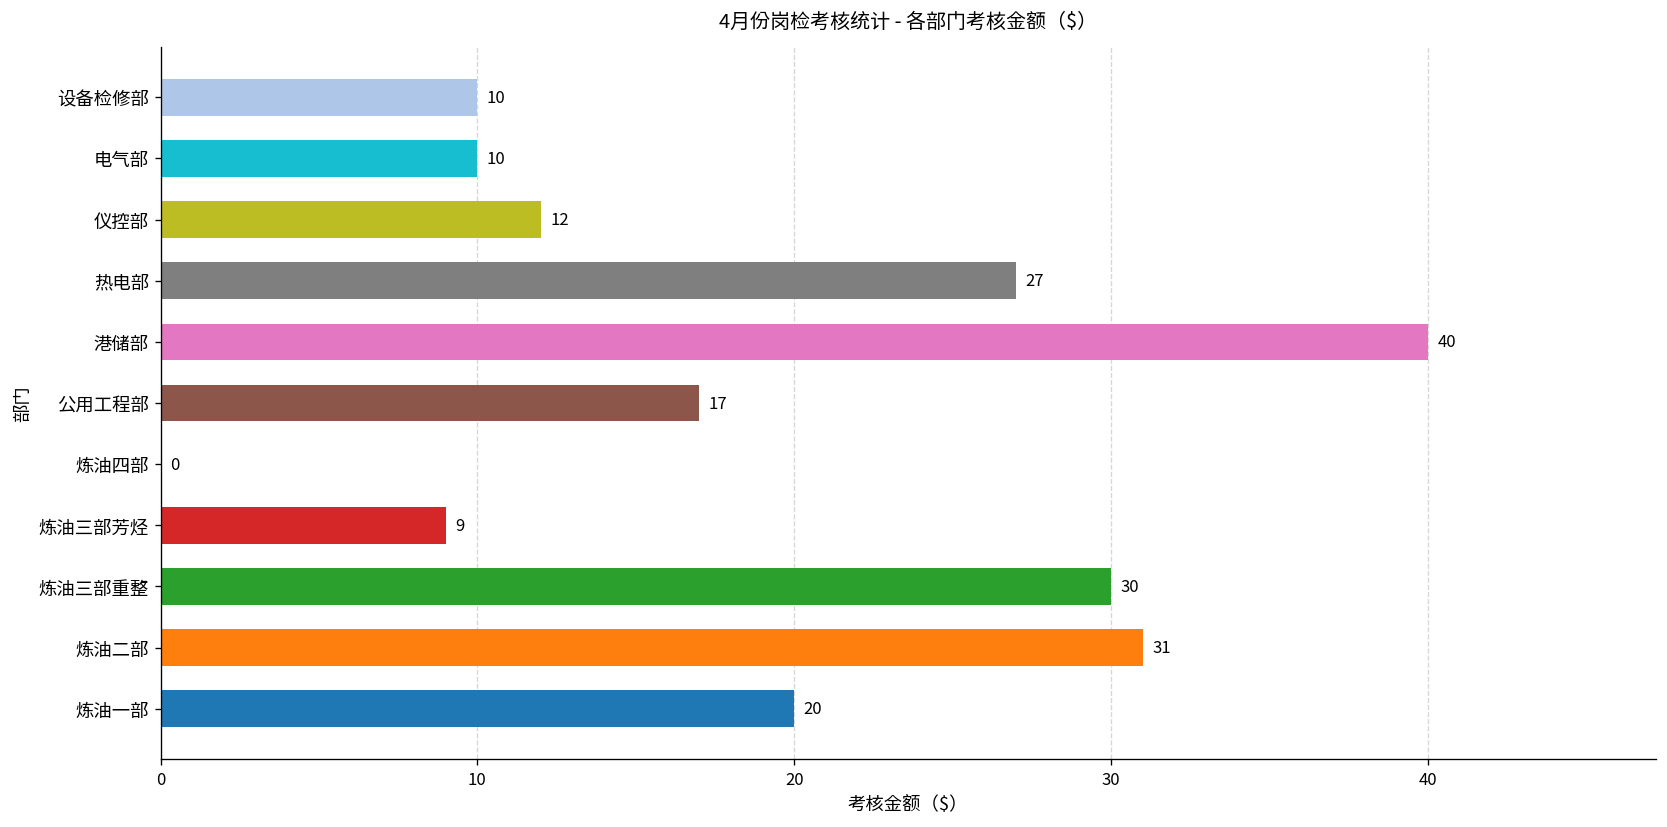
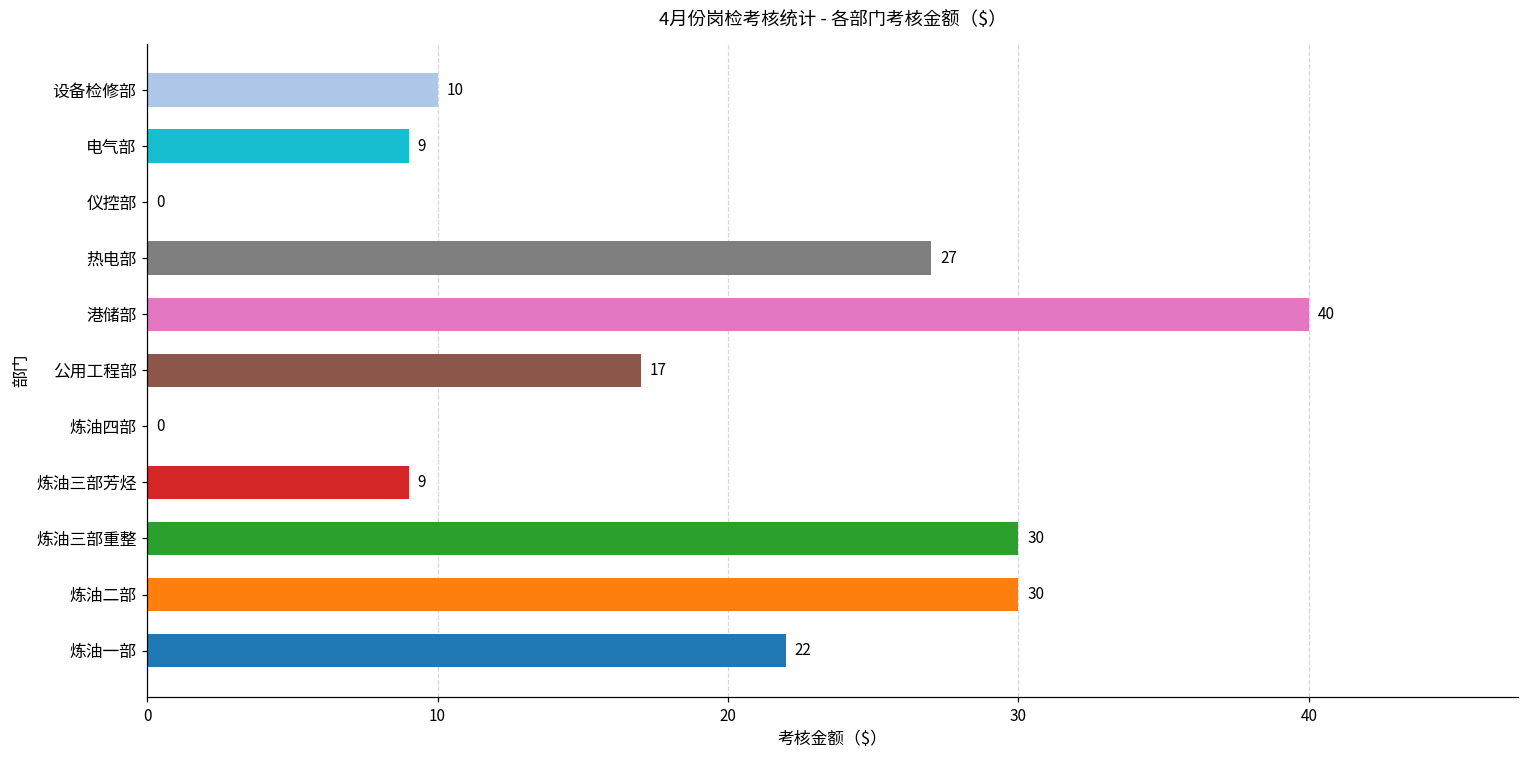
  {
    "设备检修部": 10,
-   "电气部": 10,
-   "仪控部": 12,
+   "电气部": 9,
+   "仪控部": 0,
    "热电部": 27,
    "港储部": 40,
    "公用工程部": 17,
    "炼油四部": 0,
    "炼油三部芳烃": 9,
    "炼油三部重整": 30,
-   "炼油二部": 31,
-   "炼油一部": 20
+   "炼油二部": 30,
+   "炼油一部": 22
  }
